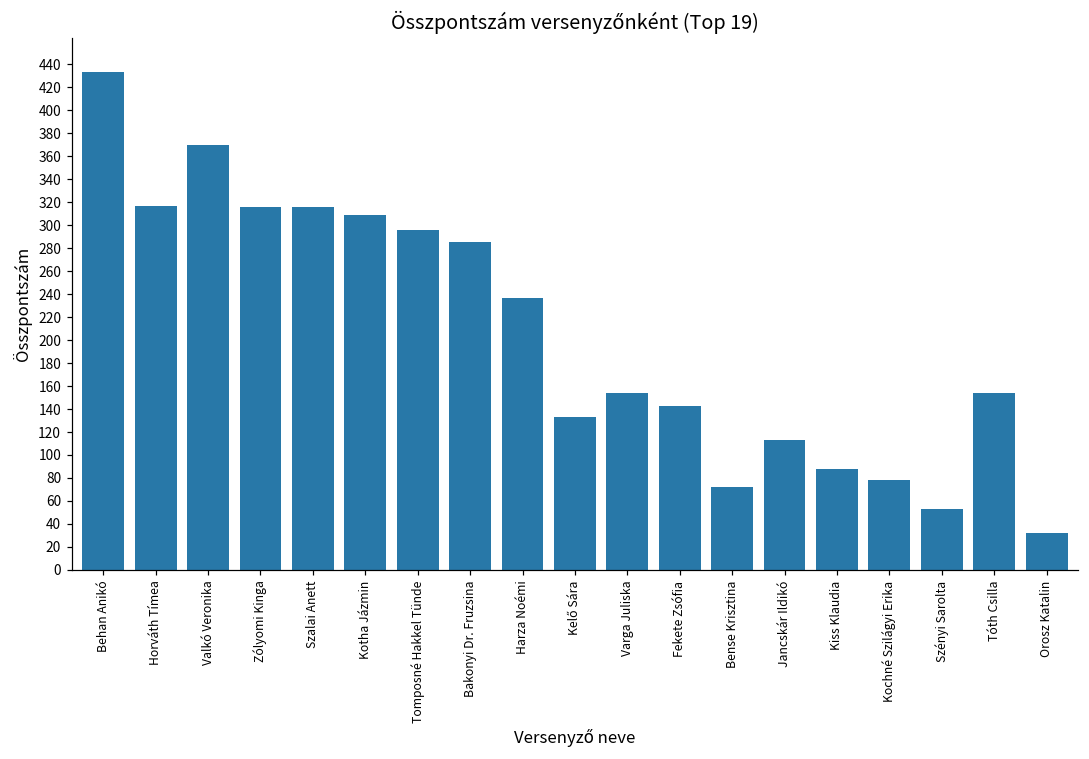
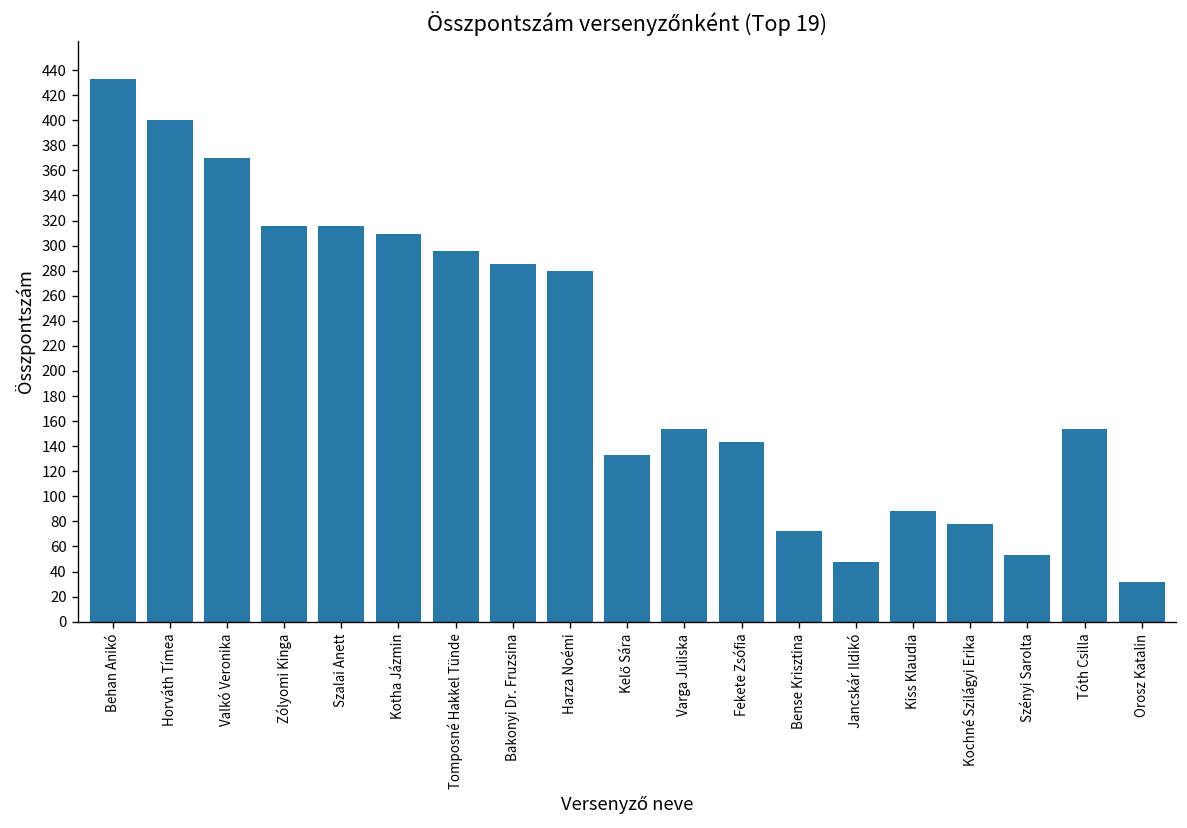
  {
    "Behan Anikó": 433,
-   "Horváth Tímea": 317,
+   "Horváth Tímea": 400,
    "Valkó Veronika": 370,
    "Zólyomi Kinga": 316,
    "Szalai Anett": 316,
    "Kotha Jázmin": 309,
    "Tomposné Hakkel Tünde": 296,
    "Bakonyi Dr. Fruzsina": 285,
-   "Harza Noémi": 237,
+   "Harza Noémi": 280,
    "Kelő Sára": 133,
    "Varga Juliska": 154,
    "Fekete Zsófia": 143,
    "Bense Krisztina": 72,
-   "Jancskár Ildikó": 113,
+   "Jancskár Ildikó": 48,
    "Kiss Klaudia": 88,
    "Kochné Szilágyi Erika": 78,
    "Szényi Sarolta": 53,
    "Tóth Csilla": 154,
    "Orosz Katalin": 32
  }
